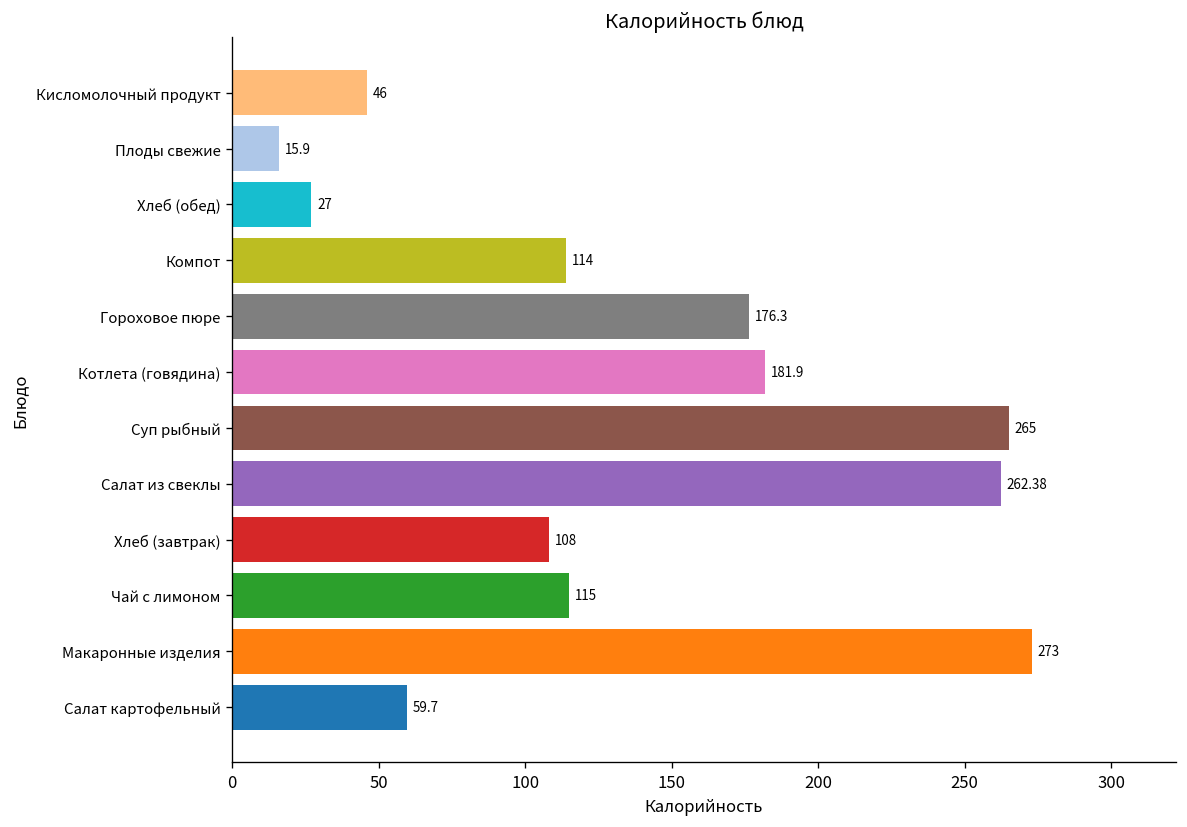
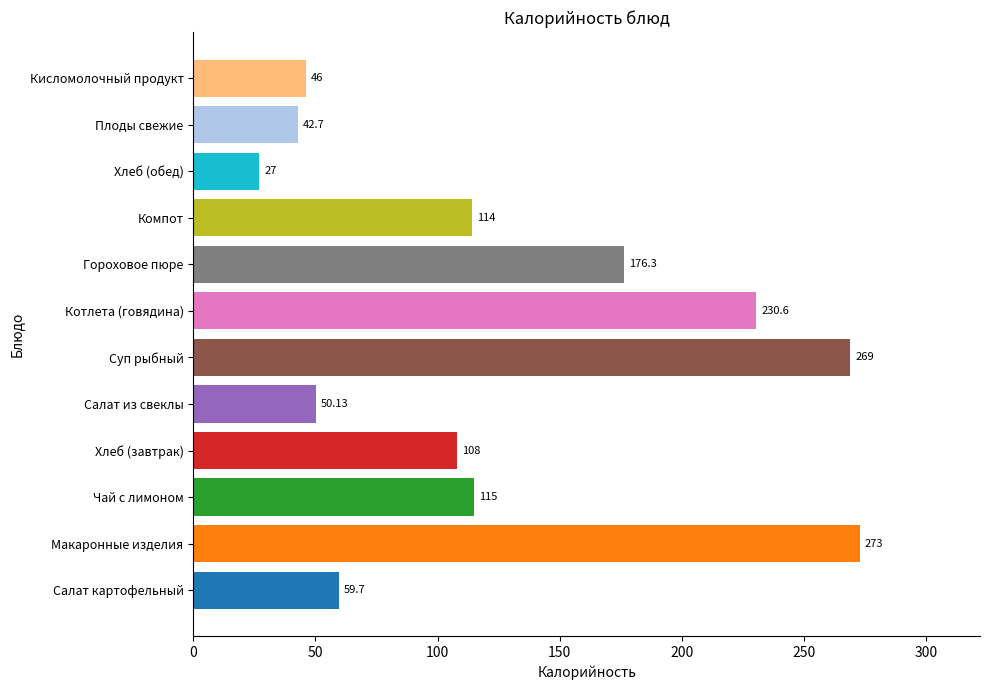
  {
    "Кисломолочный продукт": 46,
-   "Плоды свежие": 15.9,
+   "Плоды свежие": 42.7,
    "Хлеб (обед)": 27,
    "Компот": 114,
    "Гороховое пюре": 176.3,
-   "Котлета (говядина)": 181.9,
-   "Суп рыбный": 265,
-   "Салат из свеклы": 262.38,
+   "Котлета (говядина)": 230.6,
+   "Суп рыбный": 269,
+   "Салат из свеклы": 50.13,
    "Хлеб (завтрак)": 108,
    "Чай с лимоном": 115,
    "Макаронные изделия": 273,
    "Салат картофельный": 59.7
  }
